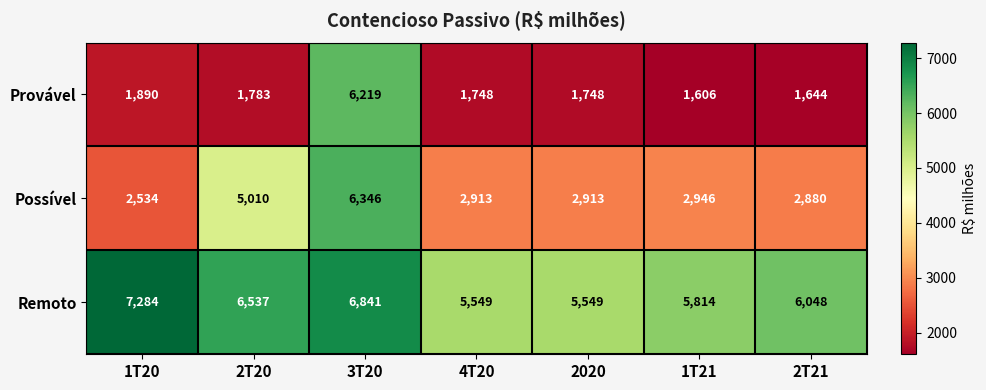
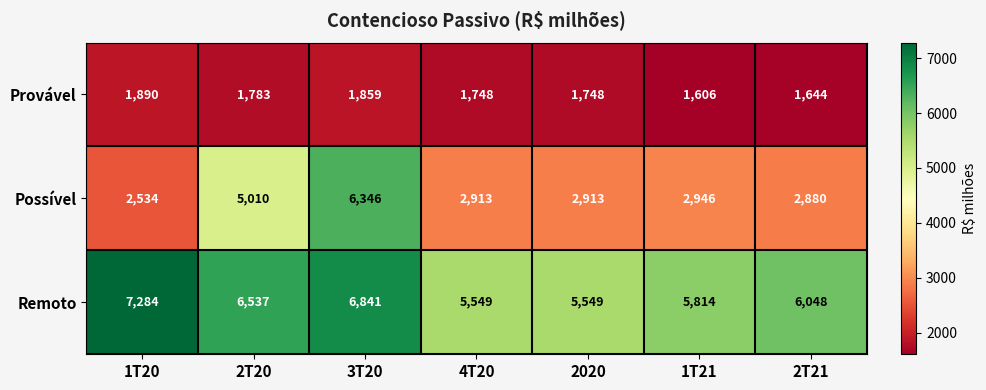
  {
    "Provável": {
      "1T20": "1,890",
      "2T20": "1,783",
-     "3T20": "6,219",
+     "3T20": "1,859",
      "4T20": "1,748",
      "2020": "1,748",
      "1T21": "1,606",
      "2T21": "1,644"
    },
    "Possível": {
      "1T20": "2,534",
      "2T20": "5,010",
      "3T20": "6,346",
      "4T20": "2,913",
      "2020": "2,913",
      "1T21": "2,946",
      "2T21": "2,880"
    },
    "Remoto": {
      "1T20": "7,284",
      "2T20": "6,537",
      "3T20": "6,841",
      "4T20": "5,549",
      "2020": "5,549",
      "1T21": "5,814",
      "2T21": "6,048"
    }
  }
